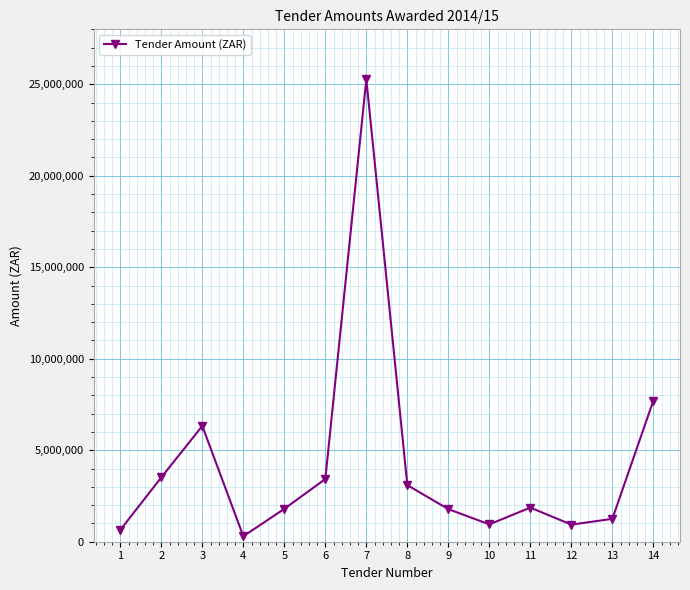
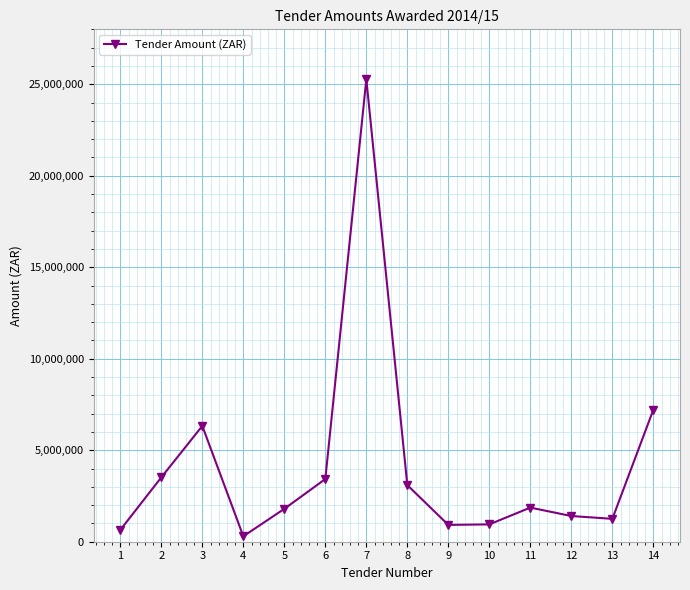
  {
    "1": "600,000",
    "2": "3,500,000",
    "3": "6,300,000",
    "4": "300,000",
    "5": "1,800,000",
    "6": "3,400,000",
    "7": "25,300,000",
    "8": "3,100,000",
-   "9": "1,800,000",
+   "9": "900,000",
    "10": "900,000",
    "11": "1,900,000",
-   "12": "900,000",
+   "12": "1,400,000",
    "13": "1,300,000",
-   "14": "7,700,000"
+   "14": "7,200,000"
  }
